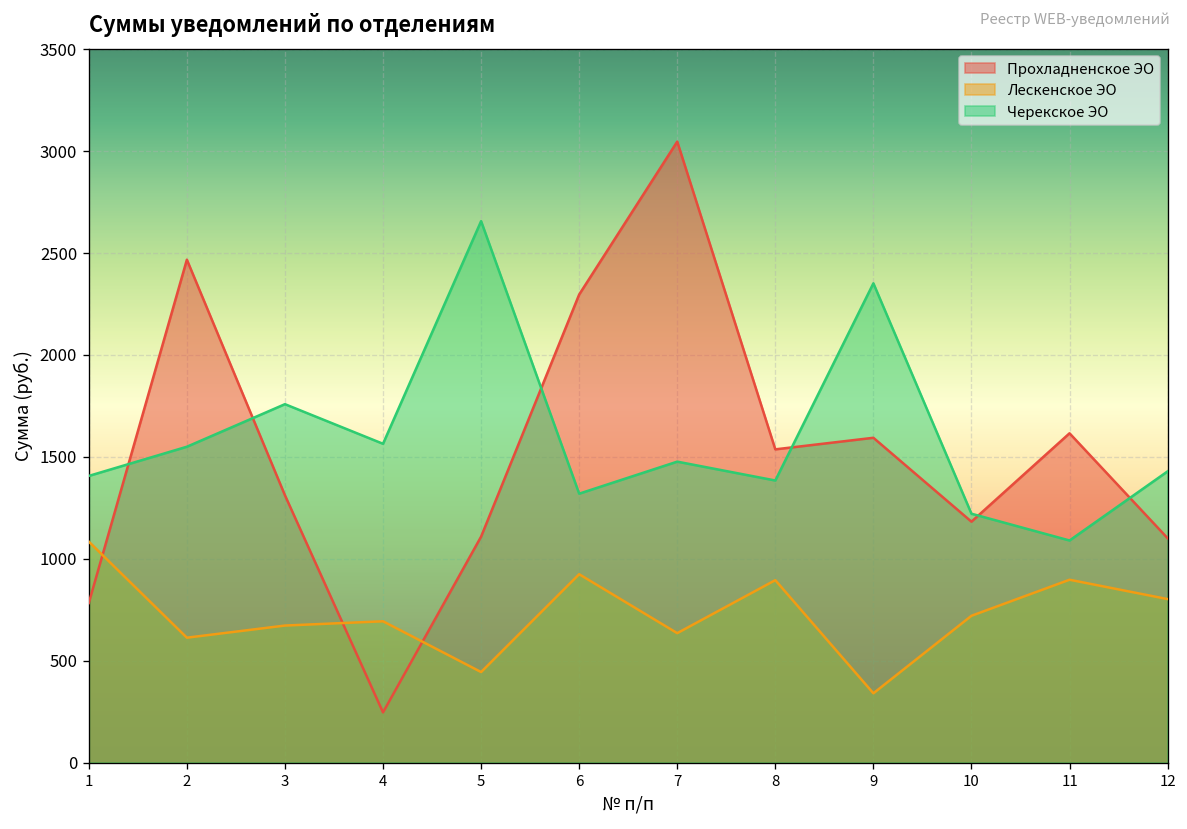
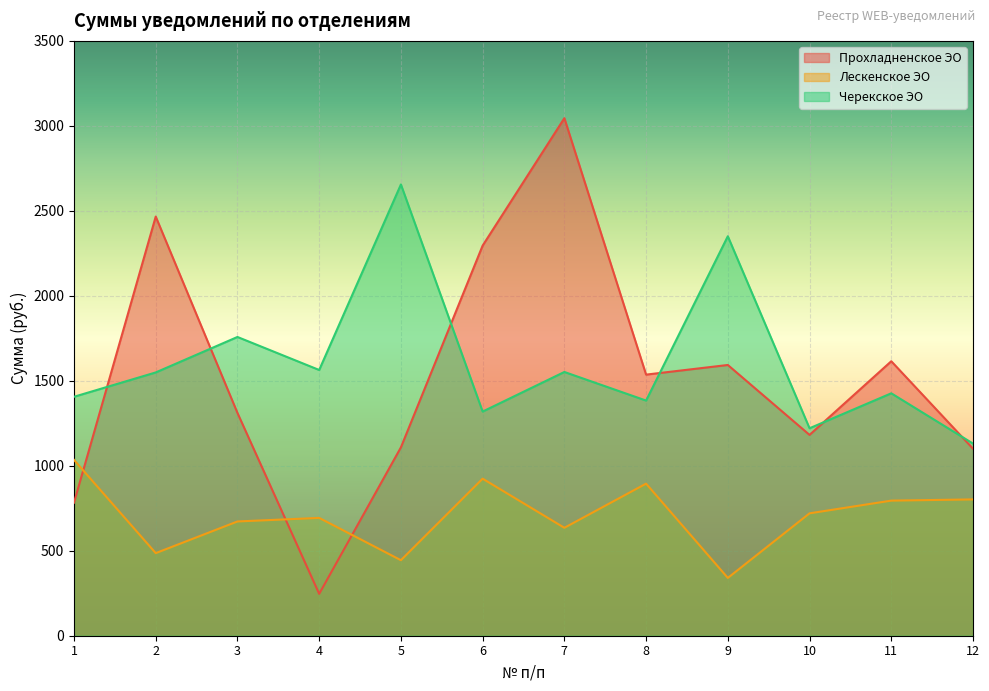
  {
    "Прохладненское ЭО": {
      "1": 780,
      "2": 2470,
      "3": 1310,
      "4": 250,
      "5": 1110,
      "6": 2300,
      "7": 3050,
      "8": 1540,
      "9": 1590,
      "10": 1180,
      "11": 1620,
      "12": 1100
    },
    "Лескенское ЭО": {
-     "1": 1080,
-     "2": 610,
+     "1": 1030,
+     "2": 490,
      "3": 670,
      "4": 690,
      "5": 440,
      "6": 920,
      "7": 640,
      "8": 890,
      "9": 340,
      "10": 720,
-     "11": 900,
+     "11": 790,
      "12": 800
    },
    "Черекское ЭО": {
      "1": 1410,
      "2": 1550,
      "3": 1760,
      "4": 1560,
      "5": 2660,
      "6": 1320,
-     "7": 1480,
+     "7": 1550,
      "8": 1380,
      "9": 2350,
      "10": 1220,
-     "11": 1090,
-     "12": 1430
+     "11": 1430,
+     "12": 1130
    }
  }
